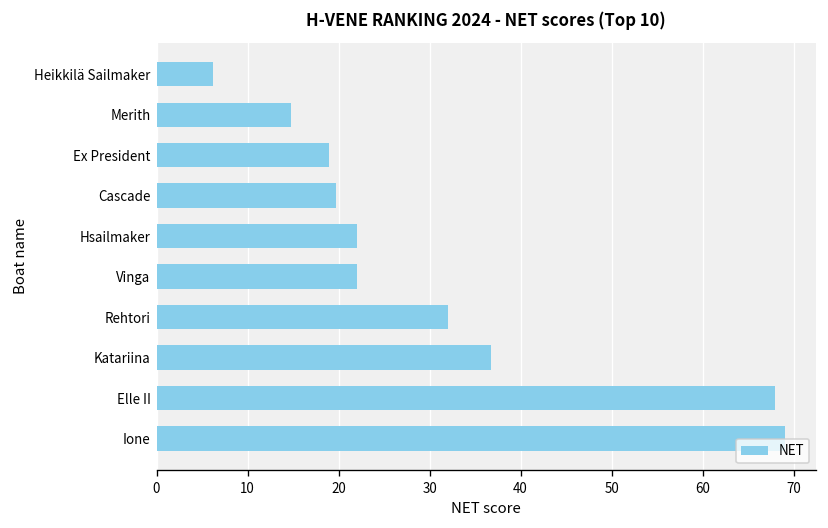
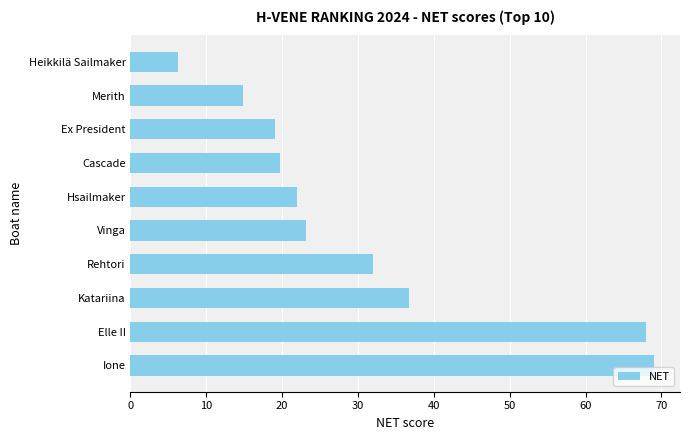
  {
    "Heikkilä Sailmaker": 6,
    "Merith": 15,
    "Ex President": 19,
    "Cascade": 20,
    "Hsailmaker": 22,
-   "Vinga": 22,
+   "Vinga": 23,
    "Rehtori": 32,
    "Katariina": 37,
    "Elle II": 68,
    "Ione": 69
  }
